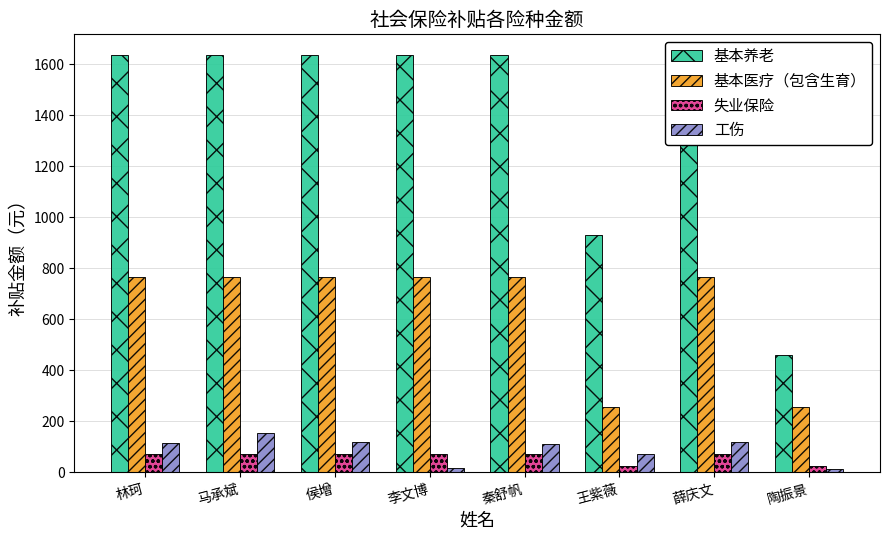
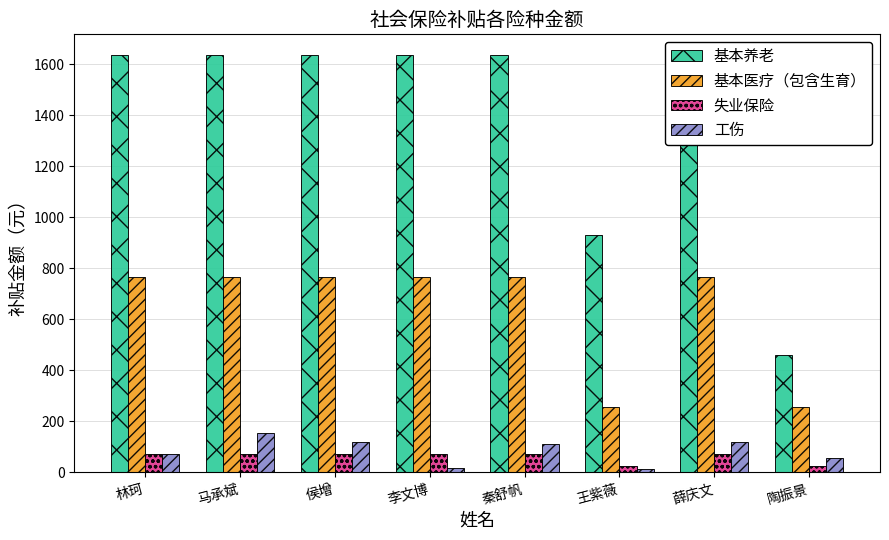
  {
    "基本养老": {
      "林珂": 1640,
      "马承斌": 1640,
      "侯增": 1640,
      "李文博": 1640,
      "秦舒帆": 1640,
      "王紫薇": 930,
      "陶振景": 460
    },
    "基本医疗（包含生育）": {
      "林珂": 770,
      "马承斌": 770,
      "侯增": 770,
      "李文博": 770,
      "秦舒帆": 770,
      "王紫薇": 260,
      "薛庆文": 770,
      "陶振景": 260
    },
    "失业保险": {
      "林珂": 70,
      "马承斌": 70,
      "侯增": 70,
      "李文博": 70,
      "秦舒帆": 70,
      "王紫薇": 20,
      "薛庆文": 70,
      "陶振景": 20
    },
    "工伤": {
-     "林珂": 120,
+     "林珂": 70,
      "马承斌": 150,
      "侯增": 120,
      "李文博": 20,
      "秦舒帆": 110,
-     "王紫薇": 70,
+     "王紫薇": 20,
      "薛庆文": 120,
-     "陶振景": 20
+     "陶振景": 60
    }
  }
